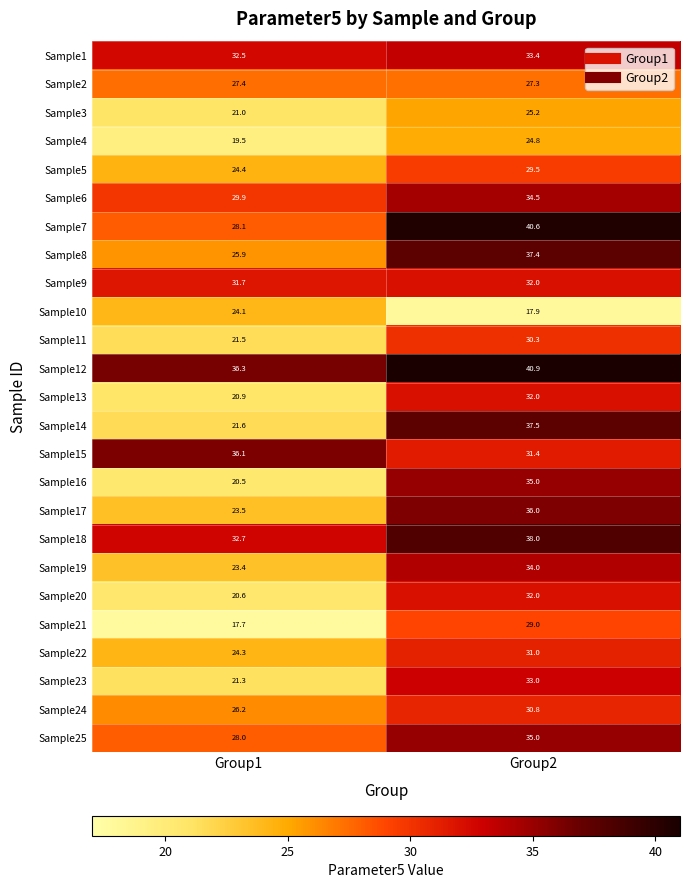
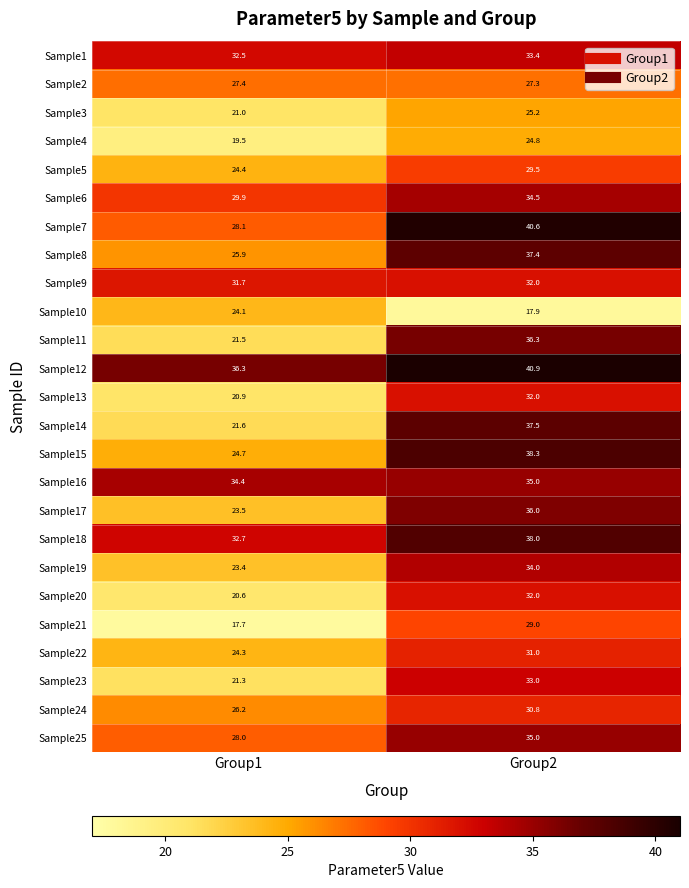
  {
    "Sample1": {
      "Group1": 32.5,
      "Group2": 33.4
    },
    "Sample2": {
      "Group1": 27.4,
      "Group2": 27.3
    },
    "Sample3": {
      "Group1": 21.0,
      "Group2": 25.2
    },
    "Sample4": {
      "Group1": 19.5,
      "Group2": 24.8
    },
    "Sample5": {
      "Group1": 24.4,
      "Group2": 29.5
    },
    "Sample6": {
      "Group1": 29.9,
      "Group2": 34.5
    },
    "Sample7": {
      "Group1": 28.1,
      "Group2": 40.6
    },
    "Sample8": {
      "Group1": 25.9,
      "Group2": 37.4
    },
    "Sample9": {
      "Group1": 31.7,
      "Group2": 32.0
    },
    "Sample10": {
      "Group1": 24.1,
      "Group2": 17.9
    },
    "Sample11": {
      "Group1": 21.5,
-     "Group2": 30.3
+     "Group2": 36.3
    },
    "Sample12": {
      "Group1": 36.3,
      "Group2": 40.9
    },
    "Sample13": {
      "Group1": 20.9,
      "Group2": 32.0
    },
    "Sample14": {
      "Group1": 21.6,
      "Group2": 37.5
    },
    "Sample15": {
-     "Group1": 36.1,
-     "Group2": 31.4
+     "Group1": 24.7,
+     "Group2": 38.3
    },
    "Sample16": {
-     "Group1": 20.5,
+     "Group1": 34.4,
      "Group2": 35.0
    },
    "Sample17": {
      "Group1": 23.5,
      "Group2": 36.0
    },
    "Sample18": {
      "Group1": 32.7,
      "Group2": 38.0
    },
    "Sample19": {
      "Group1": 23.4,
      "Group2": 34.0
    },
    "Sample20": {
      "Group1": 20.6,
      "Group2": 32.0
    },
    "Sample21": {
      "Group1": 17.7,
      "Group2": 29.0
    },
    "Sample22": {
      "Group1": 24.3,
      "Group2": 31.0
    },
    "Sample23": {
      "Group1": 21.3,
      "Group2": 33.0
    },
    "Sample24": {
      "Group1": 26.2,
      "Group2": 30.8
    },
    "Sample25": {
      "Group1": 28.0,
      "Group2": 35.0
    }
  }
